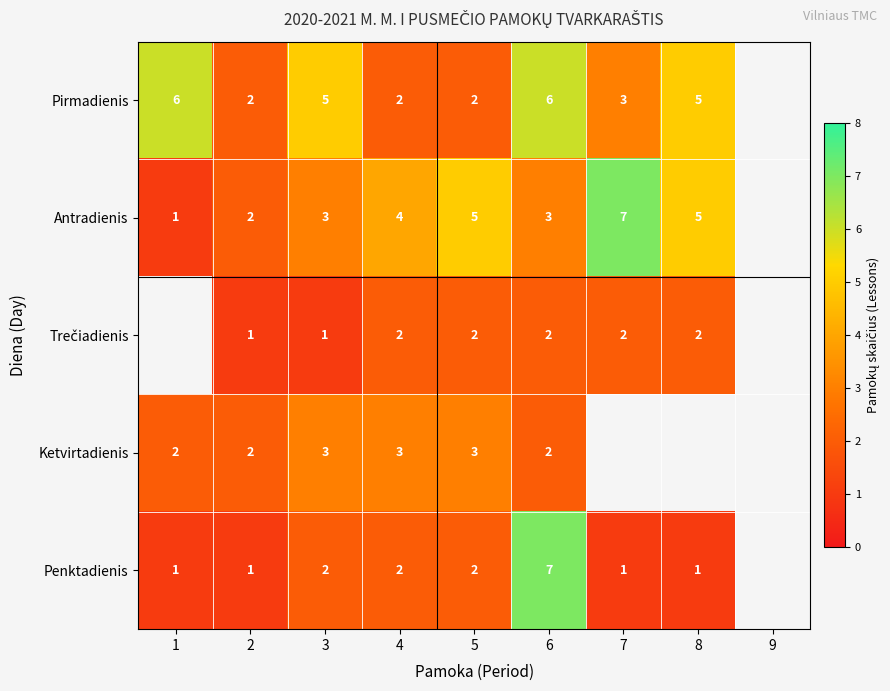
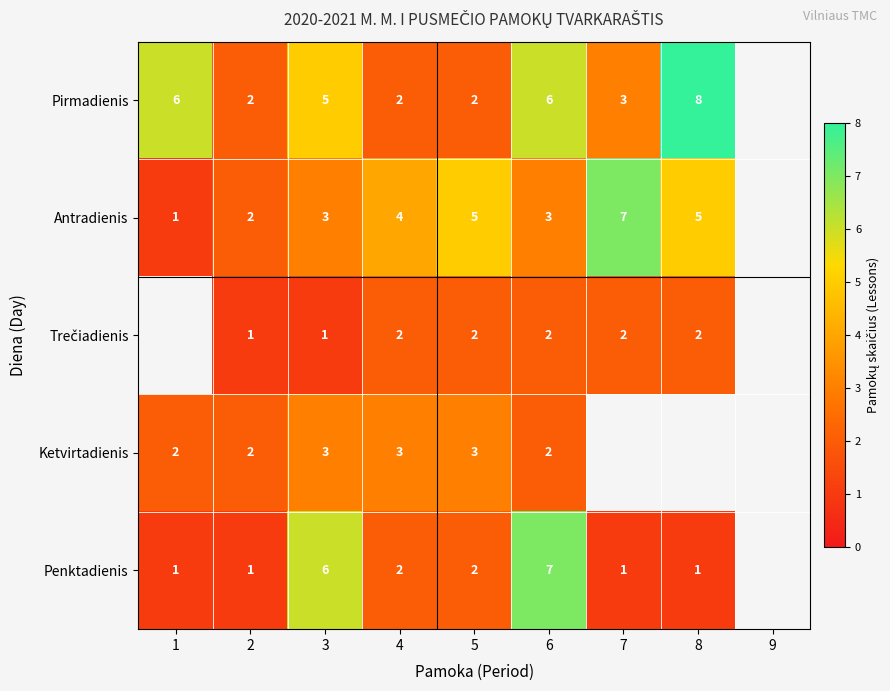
  {
    "Pirmadienis": {
      "1": 6,
      "2": 2,
      "3": 5,
      "4": 2,
      "5": 2,
      "6": 6,
      "7": 3,
-     "8": 5
+     "8": 8
    },
    "Antradienis": {
      "1": 1,
      "2": 2,
      "3": 3,
      "4": 4,
      "5": 5,
      "6": 3,
      "7": 7,
      "8": 5
    },
    "Trečiadienis": {
      "2": 1,
      "3": 1,
      "4": 2,
      "5": 2,
      "6": 2,
      "7": 2,
      "8": 2
    },
    "Ketvirtadienis": {
      "1": 2,
      "2": 2,
      "3": 3,
      "4": 3,
      "5": 3,
      "6": 2
    },
    "Penktadienis": {
      "1": 1,
      "2": 1,
-     "3": 2,
+     "3": 6,
      "4": 2,
      "5": 2,
      "6": 7,
      "7": 1,
      "8": 1
    }
  }
